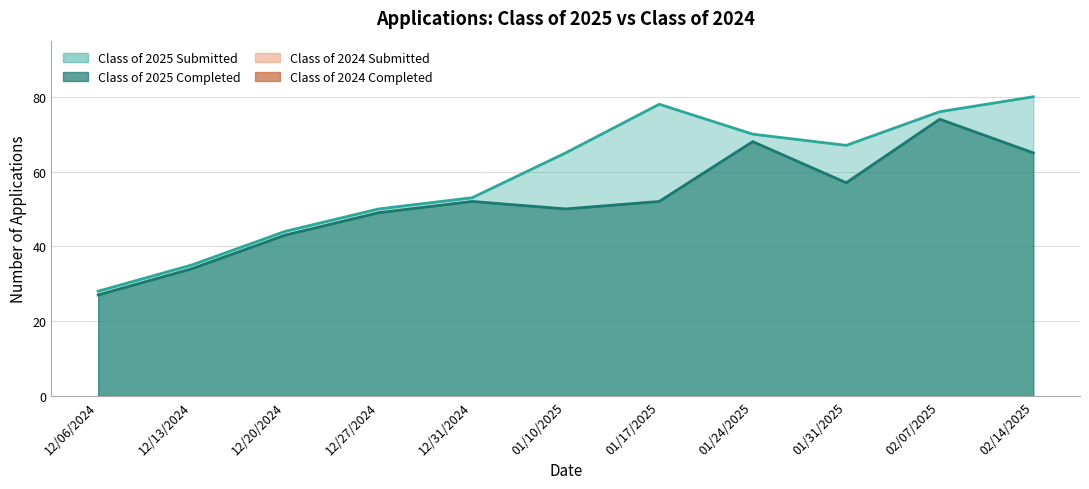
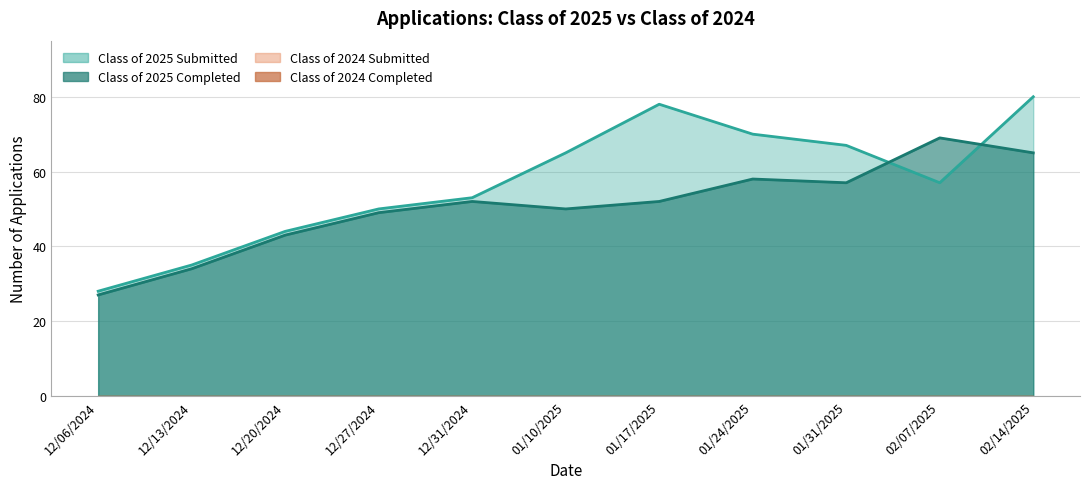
  {
    "Class of 2025 Submitted": {
      "12/06/2024": 28,
      "12/13/2024": 35,
      "12/20/2024": 44,
      "12/27/2024": 50,
      "12/31/2024": 53,
      "01/10/2025": 65,
      "01/17/2025": 78,
      "01/24/2025": 70,
      "01/31/2025": 67,
-     "02/07/2025": 76,
+     "02/07/2025": 57,
      "02/14/2025": 80
    },
    "Class of 2025 Completed": {
      "12/06/2024": 27,
      "12/13/2024": 34,
      "12/20/2024": 43,
      "12/27/2024": 49,
      "12/31/2024": 52,
      "01/10/2025": 50,
      "01/17/2025": 52,
-     "01/24/2025": 68,
+     "01/24/2025": 58,
      "01/31/2025": 57,
-     "02/07/2025": 74,
+     "02/07/2025": 69,
      "02/14/2025": 65
    },
    "Class of 2024 Completed": {
      "12/06/2024": 0,
      "12/13/2024": 0,
      "12/20/2024": 0,
      "12/27/2024": 0,
      "12/31/2024": 0,
      "01/10/2025": 0,
      "01/17/2025": 0,
      "01/24/2025": 0,
      "01/31/2025": 0,
      "02/07/2025": 0,
      "02/14/2025": 0
    }
  }
